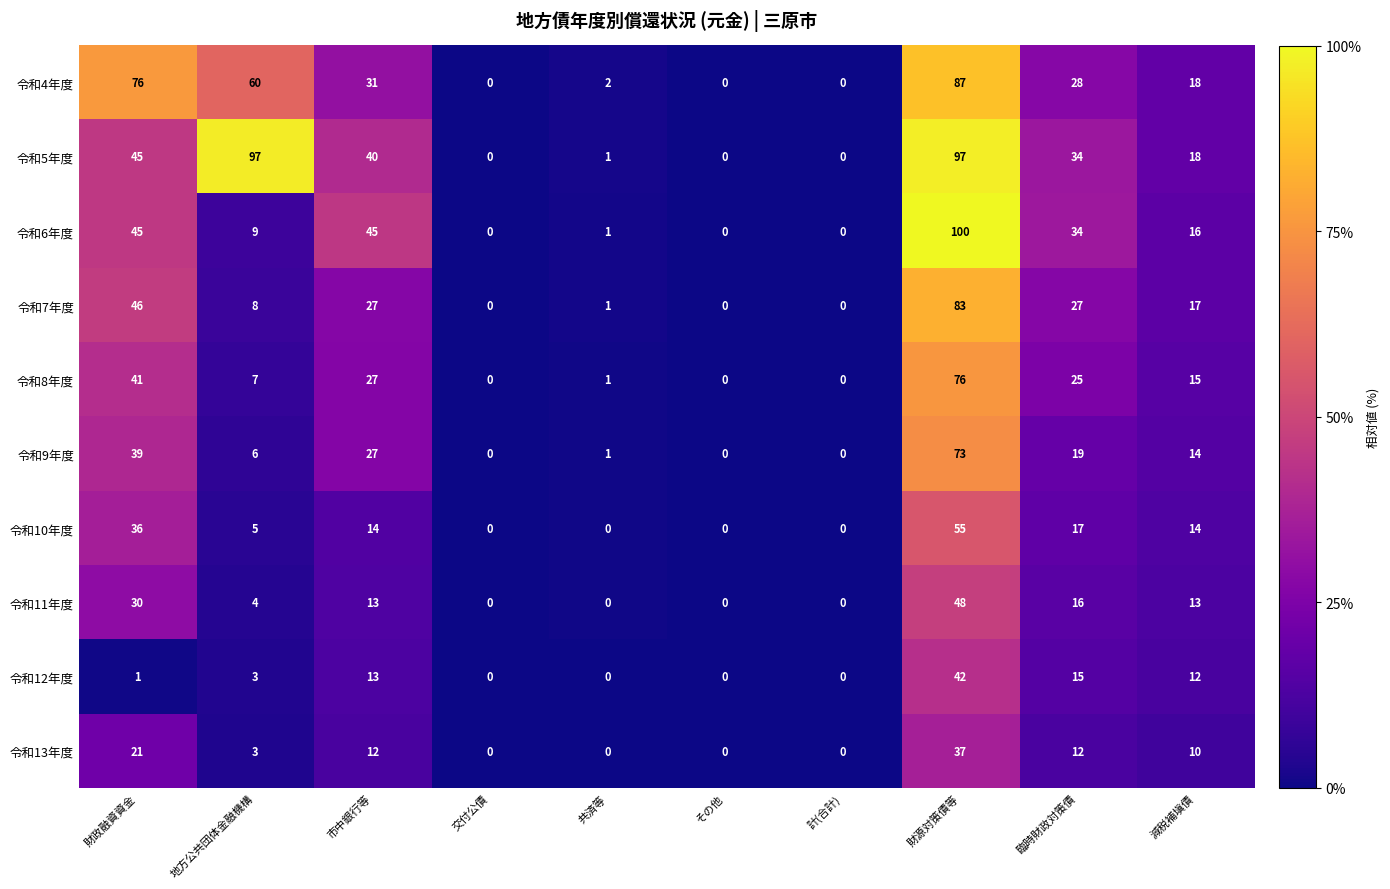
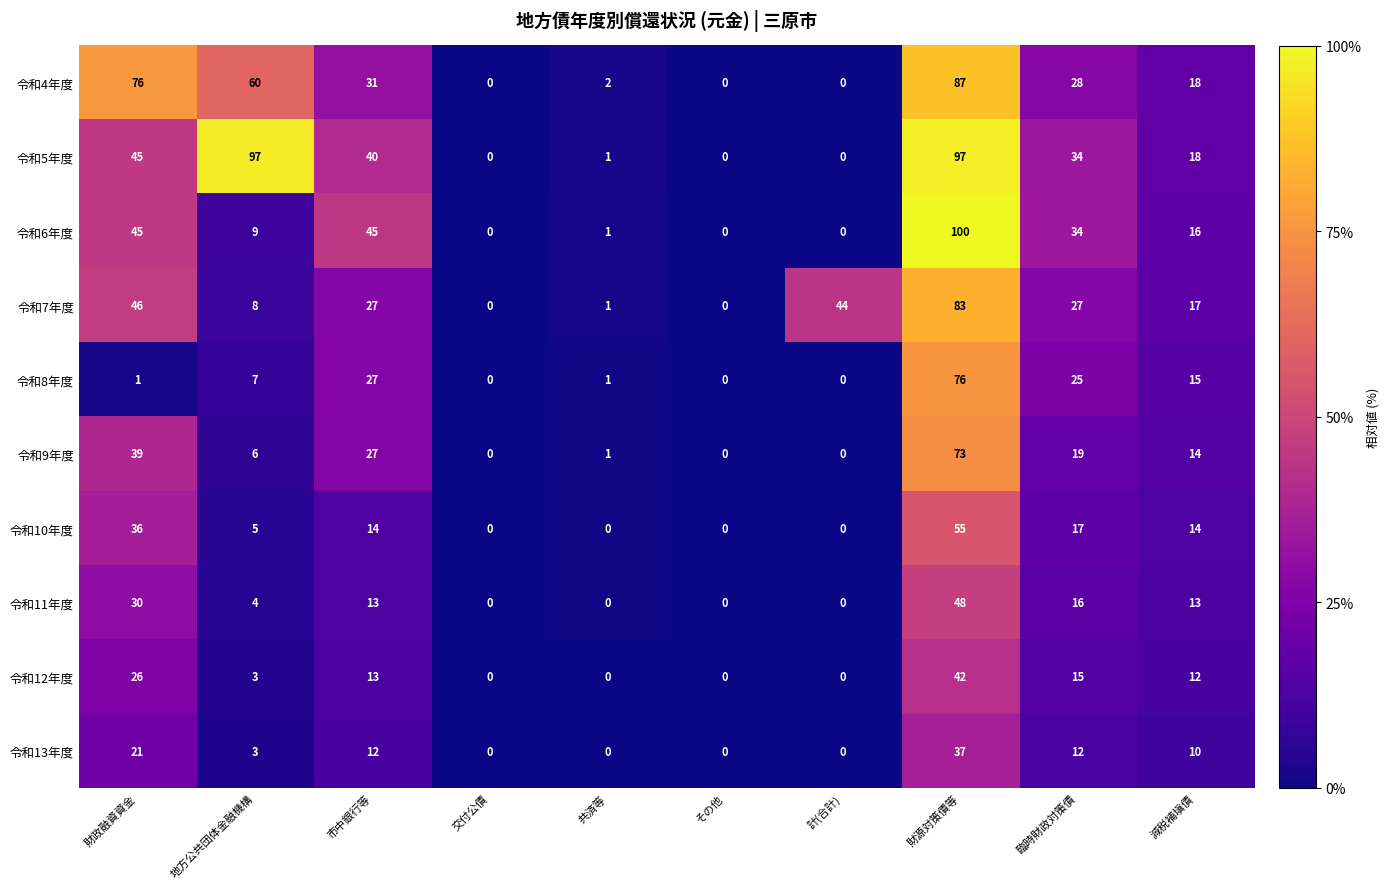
  {
    "令和4年度": {
      "財政融資資金": 76,
      "地方公共団体金融機構": 60,
      "市中銀行等": 31,
      "交付公債": 0,
      "共済等": 2,
      "その他": 0,
      "計(合計)": 0,
      "財源対策債等": 87,
      "臨時財政対策債": 28,
      "減税補塡債": 18
    },
    "令和5年度": {
      "財政融資資金": 45,
      "地方公共団体金融機構": 97,
      "市中銀行等": 40,
      "交付公債": 0,
      "共済等": 1,
      "その他": 0,
      "計(合計)": 0,
      "財源対策債等": 97,
      "臨時財政対策債": 34,
      "減税補塡債": 18
    },
    "令和6年度": {
      "財政融資資金": 45,
      "地方公共団体金融機構": 9,
      "市中銀行等": 45,
      "交付公債": 0,
      "共済等": 1,
      "その他": 0,
      "計(合計)": 0,
      "財源対策債等": 100,
      "臨時財政対策債": 34,
      "減税補塡債": 16
    },
    "令和7年度": {
      "財政融資資金": 46,
      "地方公共団体金融機構": 8,
      "市中銀行等": 27,
      "交付公債": 0,
      "共済等": 1,
      "その他": 0,
-     "計(合計)": 0,
+     "計(合計)": 44,
      "財源対策債等": 83,
      "臨時財政対策債": 27,
      "減税補塡債": 17
    },
    "令和8年度": {
-     "財政融資資金": 41,
+     "財政融資資金": 1,
      "地方公共団体金融機構": 7,
      "市中銀行等": 27,
      "交付公債": 0,
      "共済等": 1,
      "その他": 0,
      "計(合計)": 0,
      "財源対策債等": 76,
      "臨時財政対策債": 25,
      "減税補塡債": 15
    },
    "令和9年度": {
      "財政融資資金": 39,
      "地方公共団体金融機構": 6,
      "市中銀行等": 27,
      "交付公債": 0,
      "共済等": 1,
      "その他": 0,
      "計(合計)": 0,
      "財源対策債等": 73,
      "臨時財政対策債": 19,
      "減税補塡債": 14
    },
    "令和10年度": {
      "財政融資資金": 36,
      "地方公共団体金融機構": 5,
      "市中銀行等": 14,
      "交付公債": 0,
      "共済等": 0,
      "その他": 0,
      "計(合計)": 0,
      "財源対策債等": 55,
      "臨時財政対策債": 17,
      "減税補塡債": 14
    },
    "令和11年度": {
      "財政融資資金": 30,
      "地方公共団体金融機構": 4,
      "市中銀行等": 13,
      "交付公債": 0,
      "共済等": 0,
      "その他": 0,
      "計(合計)": 0,
      "財源対策債等": 48,
      "臨時財政対策債": 16,
      "減税補塡債": 13
    },
    "令和12年度": {
-     "財政融資資金": 1,
+     "財政融資資金": 26,
      "地方公共団体金融機構": 3,
      "市中銀行等": 13,
      "交付公債": 0,
      "共済等": 0,
      "その他": 0,
      "計(合計)": 0,
      "財源対策債等": 42,
      "臨時財政対策債": 15,
      "減税補塡債": 12
    },
    "令和13年度": {
      "財政融資資金": 21,
      "地方公共団体金融機構": 3,
      "市中銀行等": 12,
      "交付公債": 0,
      "共済等": 0,
      "その他": 0,
      "計(合計)": 0,
      "財源対策債等": 37,
      "臨時財政対策債": 12,
      "減税補塡債": 10
    }
  }
